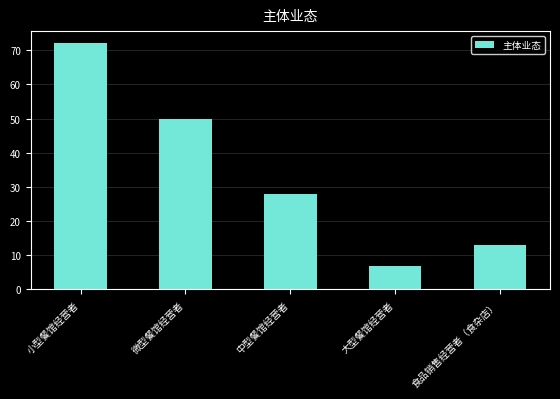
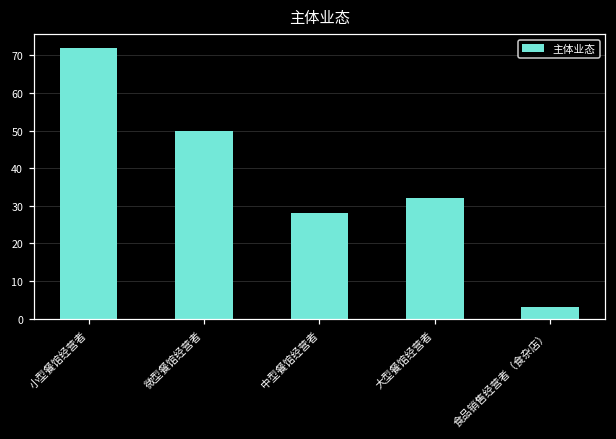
  {
    "小型餐馆经营者": 72,
    "微型餐馆经营者": 50,
    "中型餐馆经营者": 28,
-   "大型餐馆经营者": 7,
-   "食品销售经营者（食杂店）": 13
+   "大型餐馆经营者": 32,
+   "食品销售经营者（食杂店）": 3
  }
